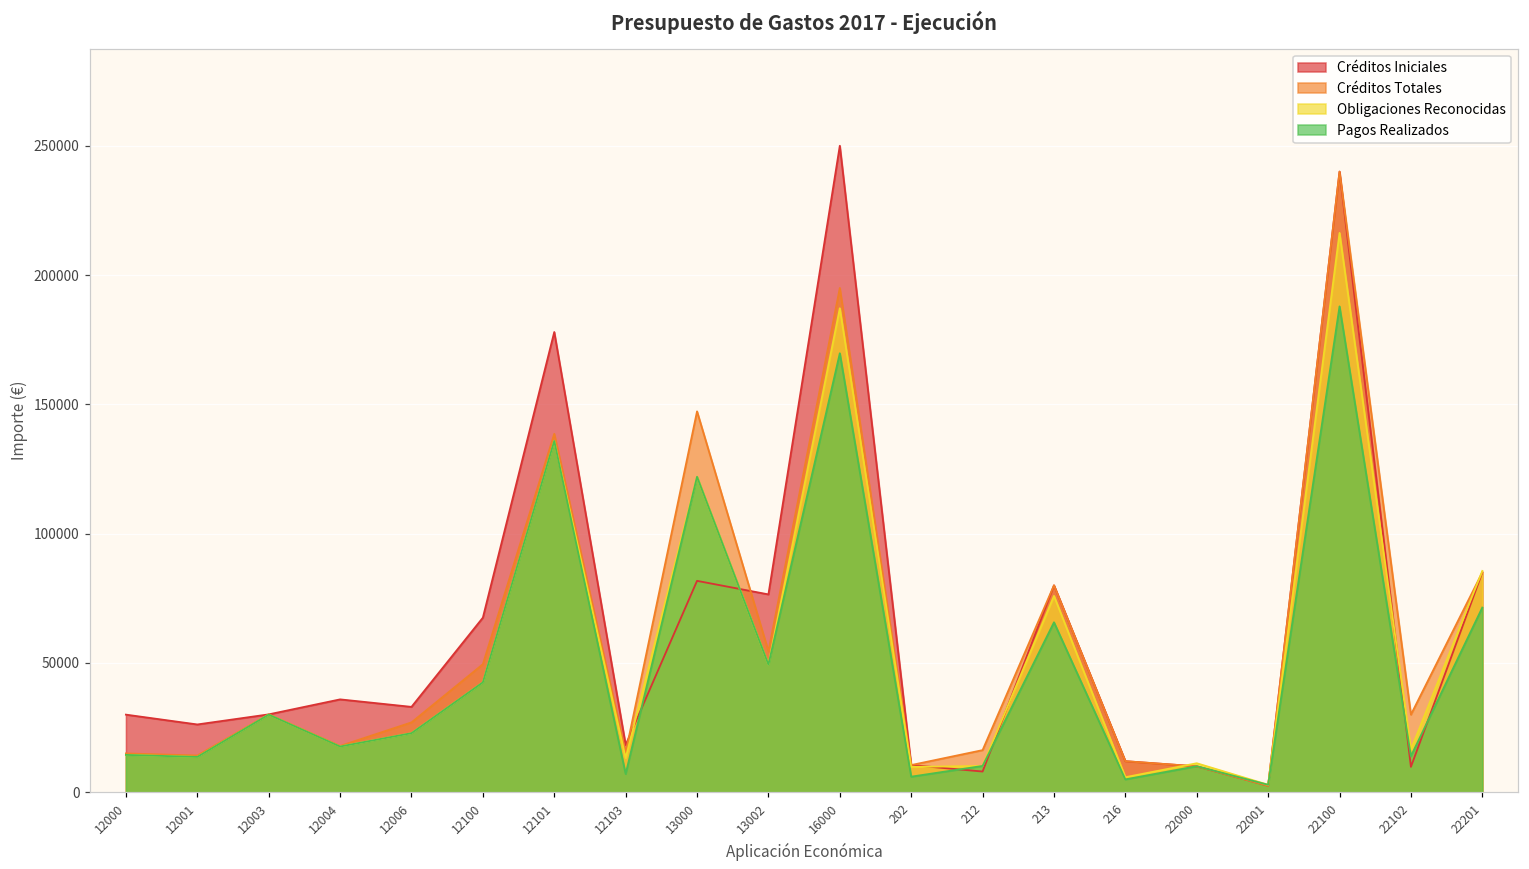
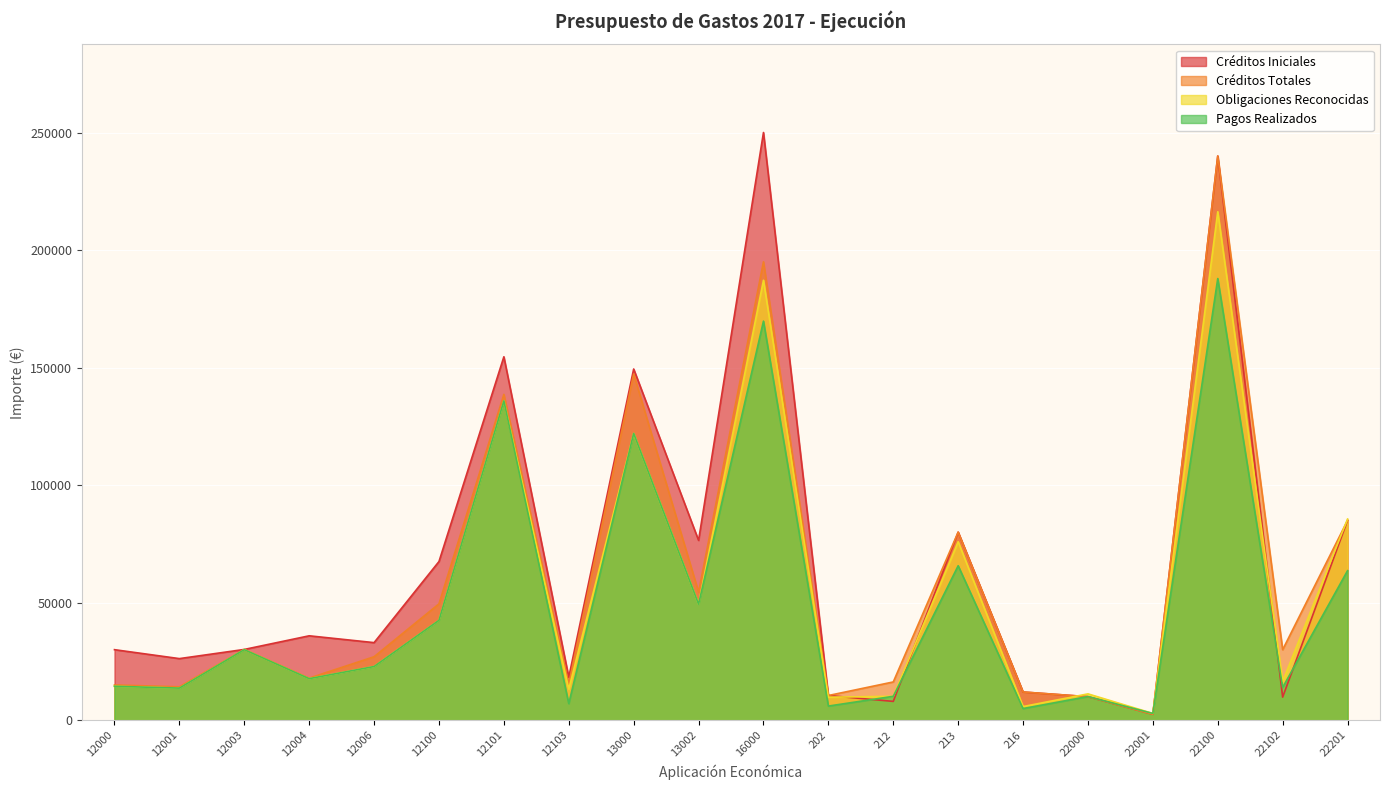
  {
    "Créditos Iniciales": {
      "12000": 30000,
      "12001": 26000,
      "12004": 36000,
      "12006": 33000,
      "12100": 68000,
-     "12101": 178000,
+     "12101": 155000,
      "12103": 18000,
-     "13000": 82000,
+     "13000": 149000,
      "13002": 77000,
      "16000": 250000,
      "212": 8000,
      "22102": 10000
    },
    "Créditos Totales": {
      "12006": 27000,
      "12100": 50000,
      "12101": 139000,
      "12103": 15000,
      "13000": 147000,
      "13002": 55000,
      "16000": 195000,
      "212": 16000,
      "22102": 30000
    },
    "Obligaciones Reconocidas": {
      "12103": 13000,
      "16000": 187000,
      "213": 76000,
      "22000": 11000,
      "22100": 216000,
      "22102": 16000
    },
    "Pagos Realizados": {
      "12103": 7000,
      "16000": 170000,
      "202": 6000,
      "213": 66000,
      "22100": 188000,
      "22102": 14000,
-     "22201": 71000
+     "22201": 64000
    }
  }
